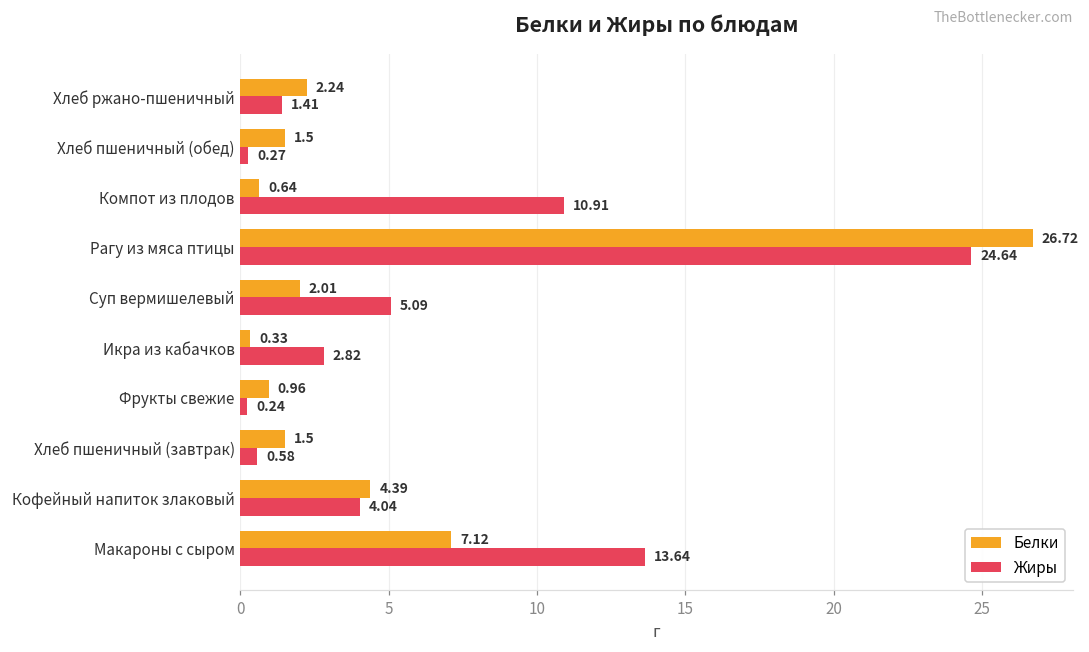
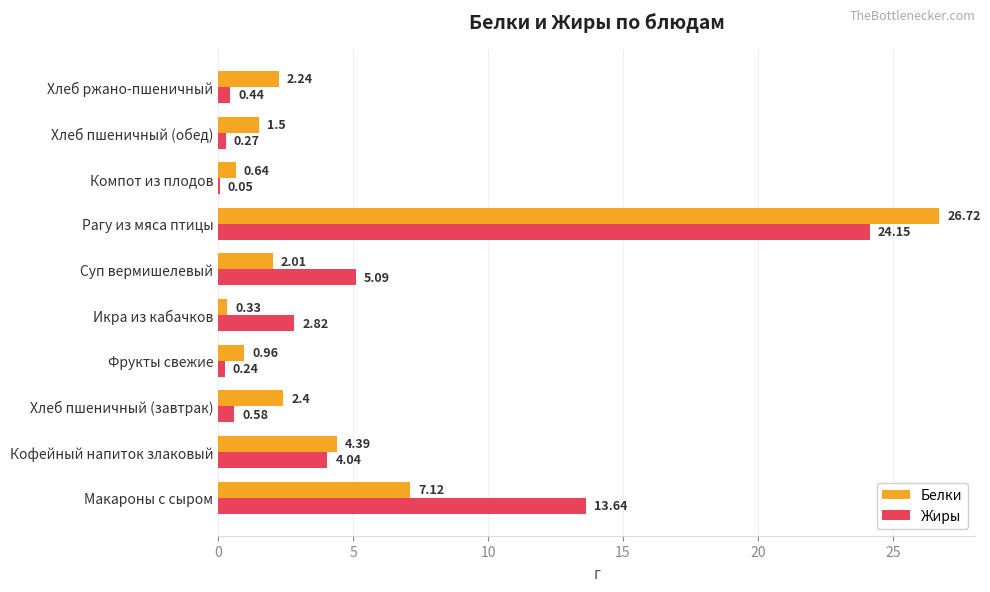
  {
    "Белки": {
      "Хлеб ржано-пшеничный": 2.24,
      "Хлеб пшеничный (обед)": 1.5,
      "Компот из плодов": 0.64,
      "Рагу из мяса птицы": 26.72,
      "Суп вермишелевый": 2.01,
      "Икра из кабачков": 0.33,
      "Фрукты свежие": 0.96,
-     "Хлеб пшеничный (завтрак)": 1.5,
+     "Хлеб пшеничный (завтрак)": 2.4,
      "Кофейный напиток злаковый": 4.39,
      "Макароны с сыром": 7.12
    },
    "Жиры": {
-     "Хлеб ржано-пшеничный": 1.41,
+     "Хлеб ржано-пшеничный": 0.44,
      "Хлеб пшеничный (обед)": 0.27,
-     "Компот из плодов": 10.91,
-     "Рагу из мяса птицы": 24.64,
+     "Компот из плодов": 0.05,
+     "Рагу из мяса птицы": 24.15,
      "Суп вермишелевый": 5.09,
      "Икра из кабачков": 2.82,
      "Фрукты свежие": 0.24,
      "Хлеб пшеничный (завтрак)": 0.58,
      "Кофейный напиток злаковый": 4.04,
      "Макароны с сыром": 13.64
    }
  }
